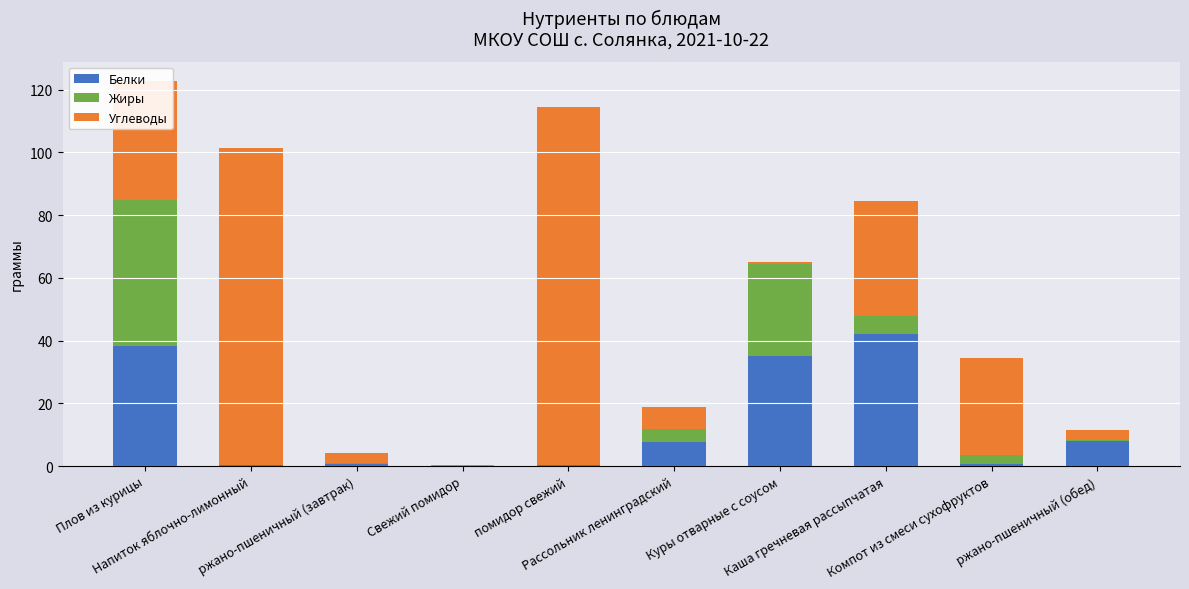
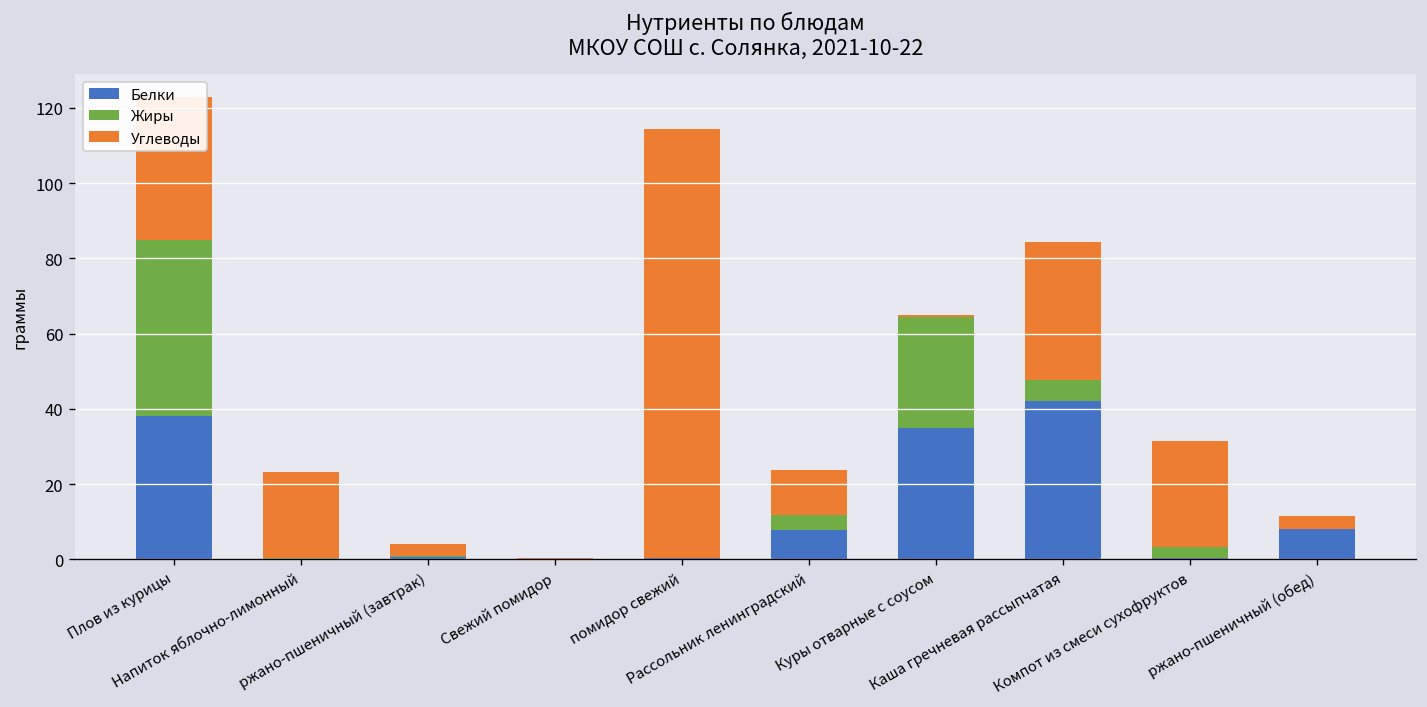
  {
    "Белки": {
      "Плов из курицы": 38,
      "Рассольник ленинградский": 8,
      "Куры отварные с соусом": 35,
      "Каша гречневая рассыпчатая": 42,
      "ржано-пшеничный (обед)": 8
    },
    "Жиры": {
      "Плов из курицы": 47,
      "Рассольник ленинградский": 4,
      "Куры отварные с соусом": 29,
      "Каша гречневая рассыпчатая": 6,
      "Компот из смеси сухофруктов": 3
    },
    "Углеводы": {
-     "Напиток яблочно-лимонный": 101,
+     "Напиток яблочно-лимонный": 23,
      "ржано-пшеничный (завтрак)": 3,
      "помидор свежий": 114,
-     "Рассольник ленинградский": 7,
+     "Рассольник ленинградский": 12,
      "Каша гречневая рассыпчатая": 37,
-     "Компот из смеси сухофруктов": 31,
+     "Компот из смеси сухофруктов": 28,
      "ржано-пшеничный (обед)": 3
    }
  }
